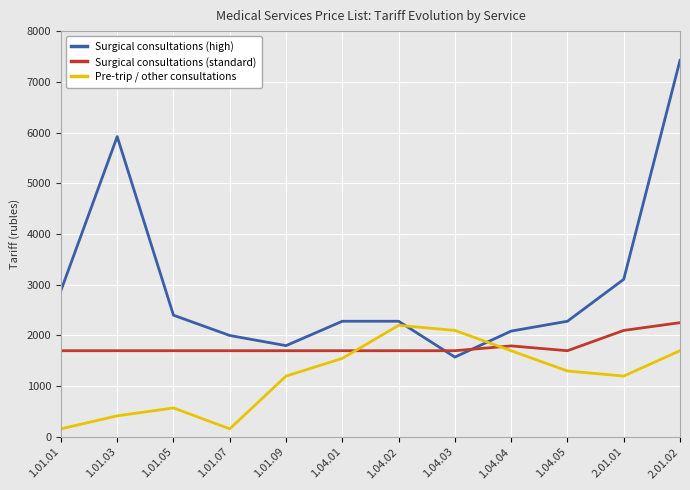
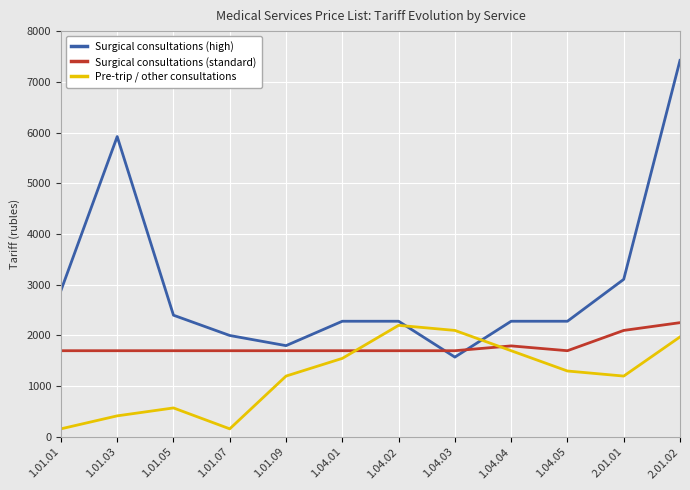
  {
    "Surgical consultations (high)": {
      "1.01.01": 2900,
      "1.01.03": 5900,
      "1.01.05": 2400,
      "1.01.07": 2000,
      "1.01.09": 1800,
      "1.04.01": 2300,
      "1.04.02": 2300,
      "1.04.03": 1600,
-     "1.04.04": 2100,
+     "1.04.04": 2300,
      "1.04.05": 2300,
      "2.01.01": 3100,
      "2.01.02": 7400
    },
    "Surgical consultations (standard)": {
      "1.01.01": 1700,
      "1.01.03": 1700,
      "1.01.05": 1700,
      "1.01.07": 1700,
      "1.01.09": 1700,
      "1.04.01": 1700,
      "1.04.02": 1700,
      "1.04.03": 1700,
      "1.04.04": 1800,
      "1.04.05": 1700,
      "2.01.01": 2100,
      "2.01.02": 2300
    },
    "Pre-trip / other consultations": {
      "1.01.01": 200,
      "1.01.03": 400,
      "1.01.05": 600,
      "1.01.07": 200,
      "1.01.09": 1200,
      "1.04.01": 1500,
      "1.04.02": 2200,
      "1.04.03": 2100,
      "1.04.04": 1700,
      "1.04.05": 1300,
      "2.01.01": 1200,
-     "2.01.02": 1700
+     "2.01.02": 2000
    }
  }
